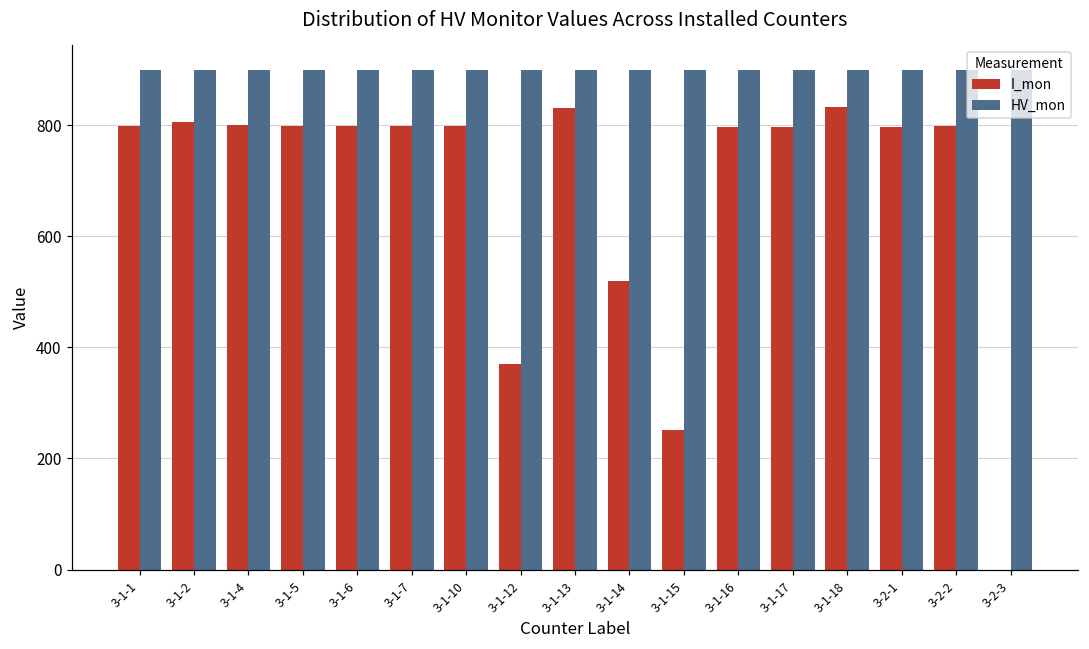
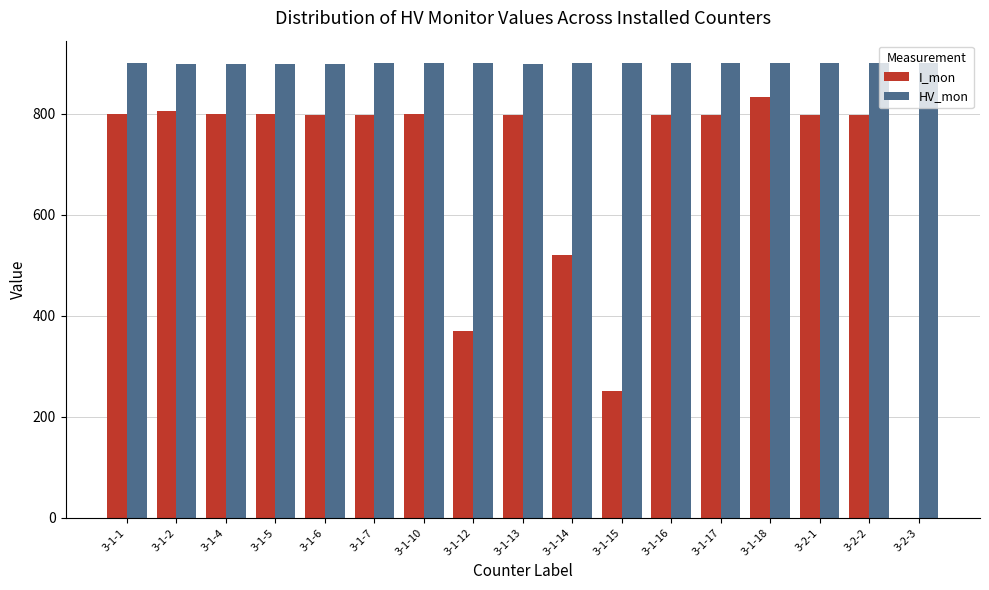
  {
    "I_mon": {
      "3-1-1": 800,
      "3-1-2": 810,
      "3-1-4": 800,
      "3-1-5": 800,
      "3-1-6": 800,
      "3-1-7": 800,
      "3-1-10": 800,
      "3-1-12": 370,
-     "3-1-13": 830,
+     "3-1-13": 800,
      "3-1-14": 520,
      "3-1-15": 250,
      "3-1-16": 800,
      "3-1-17": 800,
      "3-1-18": 830,
      "3-2-1": 800,
      "3-2-2": 800,
      "3-2-3": 0
    },
    "HV_mon": {
      "3-1-1": 900,
      "3-1-2": 900,
      "3-1-4": 900,
      "3-1-5": 900,
      "3-1-6": 900,
      "3-1-7": 900,
      "3-1-10": 900,
      "3-1-12": 900,
      "3-1-13": 900,
      "3-1-14": 900,
      "3-1-15": 900,
      "3-1-16": 900,
      "3-1-17": 900,
      "3-1-18": 900,
      "3-2-1": 900
    }
  }
